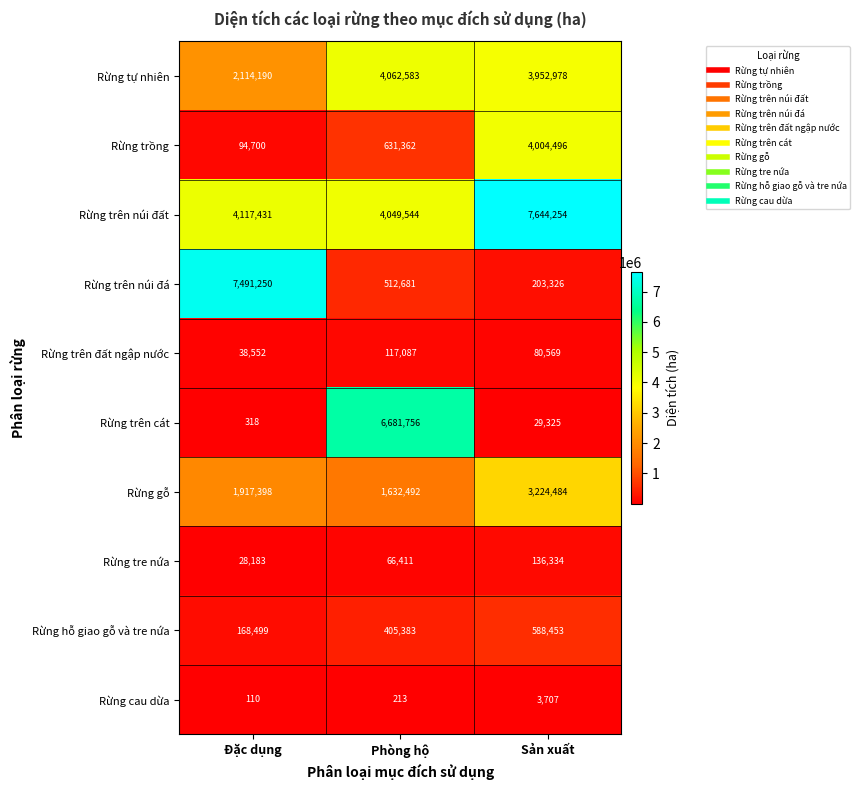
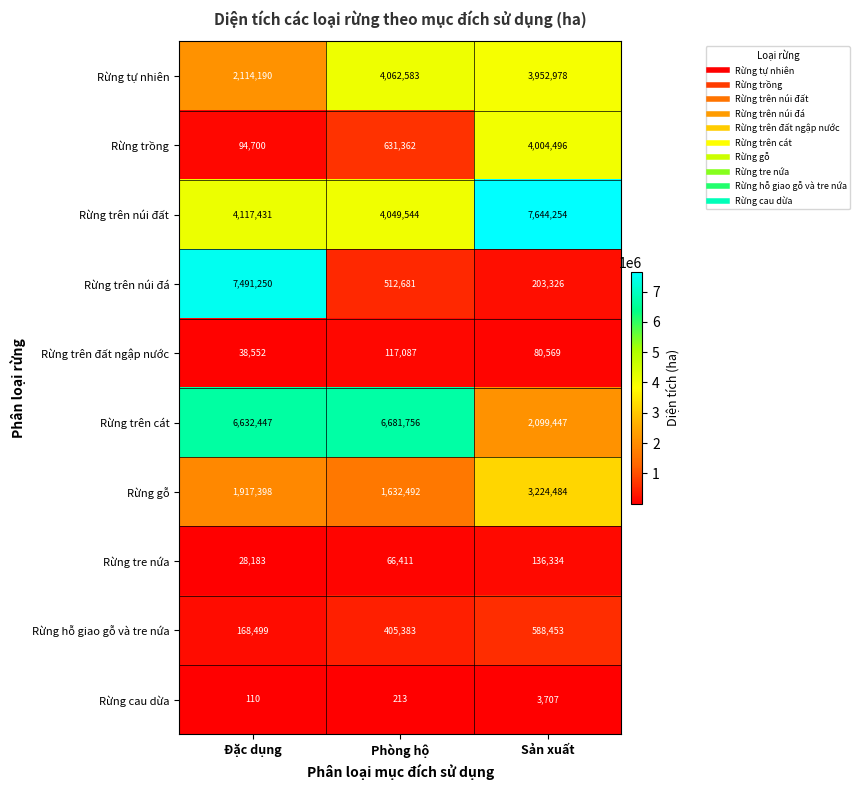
  {
    "Rừng tự nhiên": {
      "Đặc dụng": "2,114,190",
      "Phòng hộ": "4,062,583",
      "Sản xuất": "3,952,978"
    },
    "Rừng trồng": {
      "Đặc dụng": "94,700",
      "Phòng hộ": "631,362",
      "Sản xuất": "4,004,496"
    },
    "Rừng trên núi đất": {
      "Đặc dụng": "4,117,431",
      "Phòng hộ": "4,049,544",
      "Sản xuất": "7,644,254"
    },
    "Rừng trên núi đá": {
      "Đặc dụng": "7,491,250",
      "Phòng hộ": "512,681",
      "Sản xuất": "203,326"
    },
    "Rừng trên đất ngập nước": {
      "Đặc dụng": "38,552",
      "Phòng hộ": "117,087",
      "Sản xuất": "80,569"
    },
    "Rừng trên cát": {
-     "Đặc dụng": "318",
+     "Đặc dụng": "6,632,447",
      "Phòng hộ": "6,681,756",
-     "Sản xuất": "29,325"
+     "Sản xuất": "2,099,447"
    },
    "Rừng gỗ": {
      "Đặc dụng": "1,917,398",
      "Phòng hộ": "1,632,492",
      "Sản xuất": "3,224,484"
    },
    "Rừng tre nứa": {
      "Đặc dụng": "28,183",
      "Phòng hộ": "66,411",
      "Sản xuất": "136,334"
    },
    "Rừng hỗ giao gỗ và tre nứa": {
      "Đặc dụng": "168,499",
      "Phòng hộ": "405,383",
      "Sản xuất": "588,453"
    },
    "Rừng cau dừa": {
      "Đặc dụng": "110",
      "Phòng hộ": "213",
      "Sản xuất": "3,707"
    }
  }
